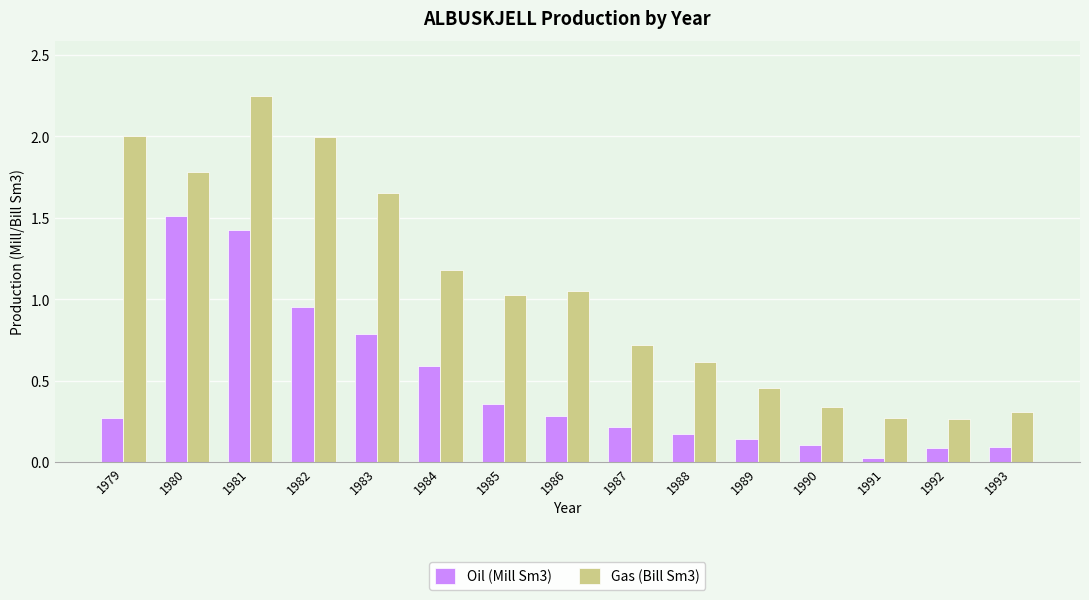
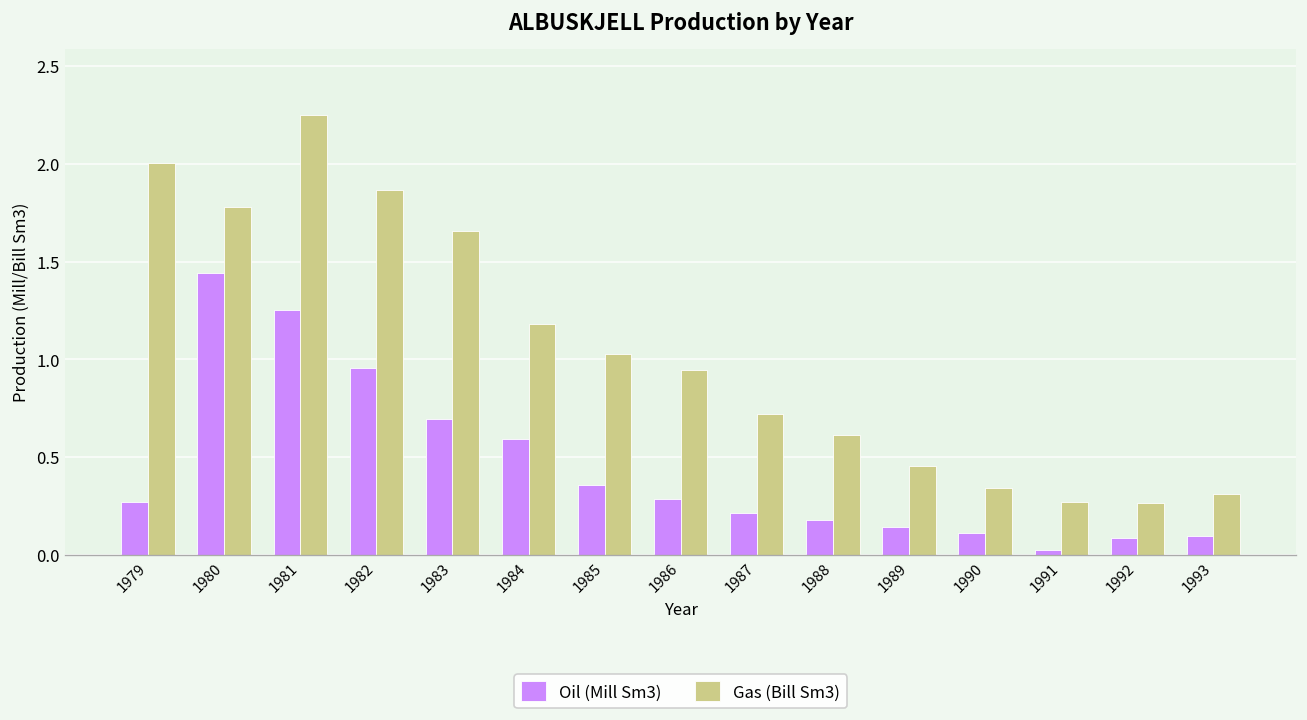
  {
    "Oil (Mill Sm3)": {
      "1979": 0.27,
-     "1980": 1.51,
-     "1981": 1.43,
+     "1980": 1.44,
+     "1981": 1.25,
      "1982": 0.95,
-     "1983": 0.79,
+     "1983": 0.70,
      "1984": 0.59,
      "1985": 0.36,
      "1986": 0.29,
      "1987": 0.22,
      "1988": 0.18,
      "1989": 0.14,
      "1990": 0.11,
      "1991": 0.03,
      "1992": 0.09,
      "1993": 0.10
    },
    "Gas (Bill Sm3)": {
      "1979": 2.00,
      "1980": 1.78,
      "1981": 2.25,
-     "1982": 2.00,
+     "1982": 1.87,
      "1983": 1.66,
      "1984": 1.18,
      "1985": 1.03,
-     "1986": 1.05,
+     "1986": 0.95,
      "1987": 0.72,
      "1988": 0.61,
      "1989": 0.46,
      "1990": 0.34,
      "1991": 0.27,
      "1992": 0.27,
      "1993": 0.31
    }
  }
